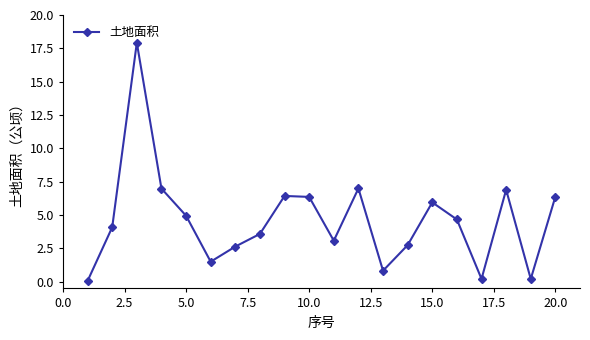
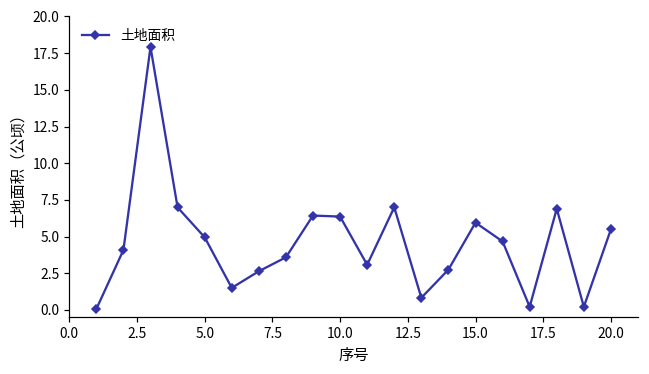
  {
    "5.0": 5.0,
    "10.0": 6.4,
    "15.0": 6.0,
-   "20.0": 6.4
+   "20.0": 5.5
  }
